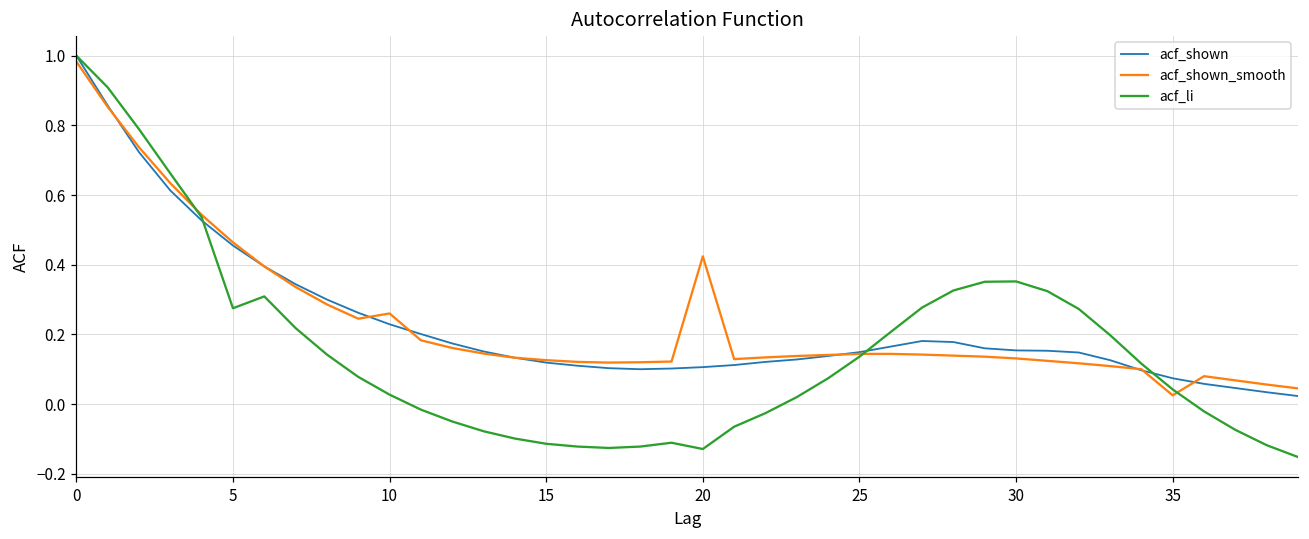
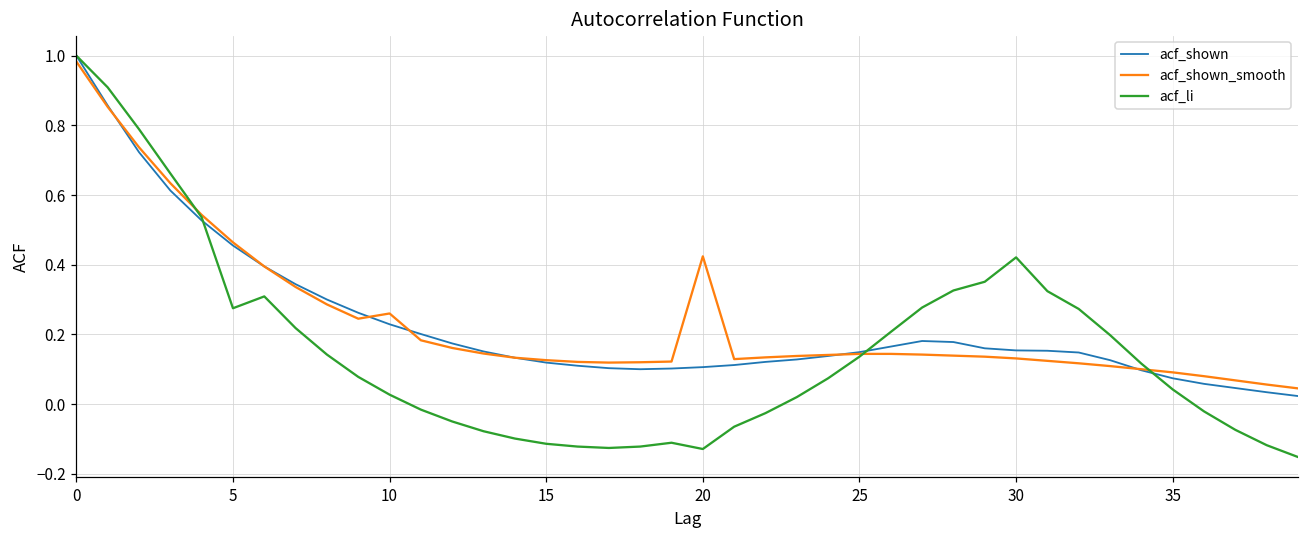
  {
    "acf_shown": {
      "5": 0.46,
      "10": 0.23,
      "20": 0.11,
      "30": 0.15,
      "35": 0.07
    },
    "acf_shown_smooth": {
      "0": 0.98,
      "5": 0.46,
      "10": 0.26,
      "20": 0.42,
      "30": 0.13,
-     "35": 0.03
+     "35": 0.09
    },
    "acf_li": {
      "5": 0.28,
      "10": 0.03,
      "15": -0.11,
      "20": -0.13,
      "25": 0.14,
-     "30": 0.35,
+     "30": 0.42,
      "35": 0.04
    }
  }
